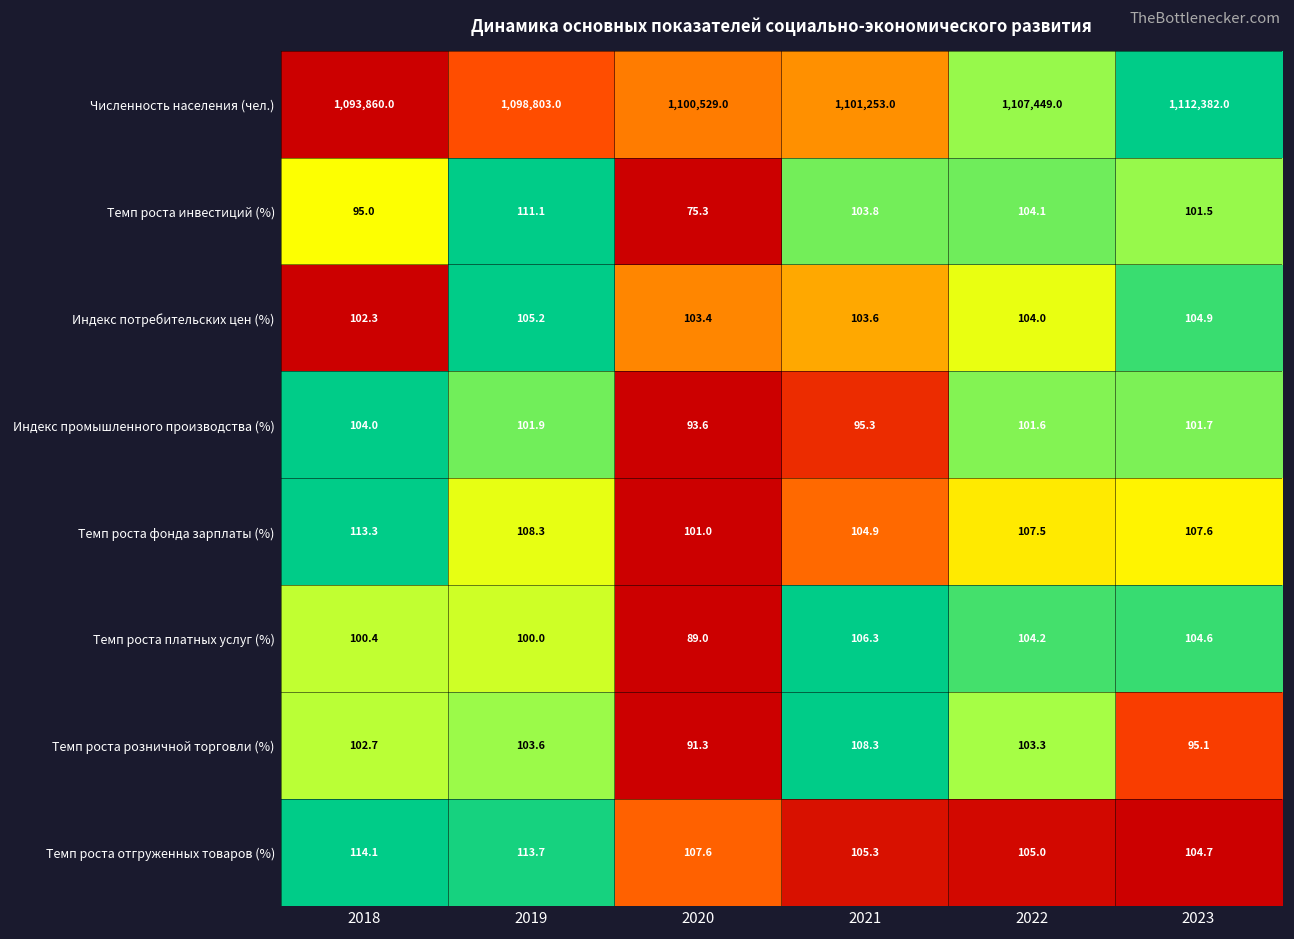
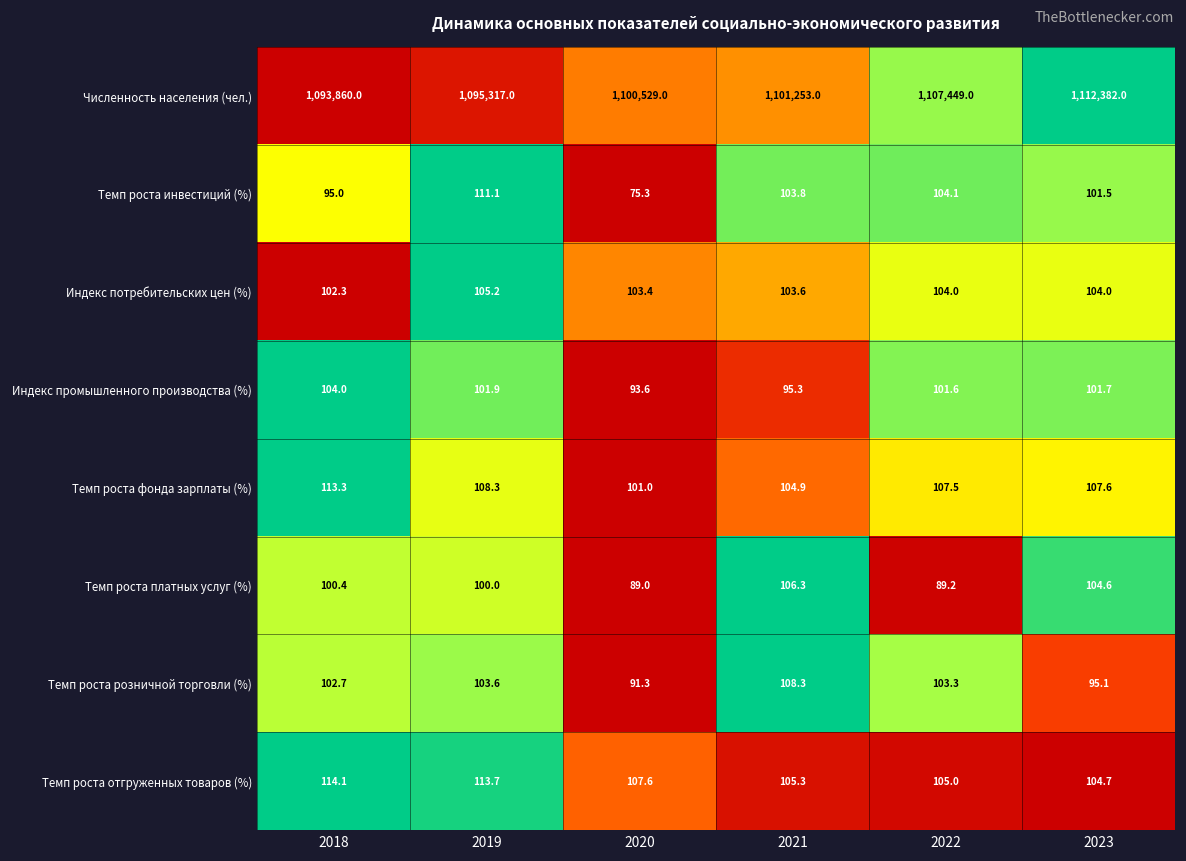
  {
    "Численность населения (чел.)": {
      "2018": "1,093,860.0",
-     "2019": "1,098,803.0",
+     "2019": "1,095,317.0",
      "2020": "1,100,529.0",
      "2021": "1,101,253.0",
      "2022": "1,107,449.0",
      "2023": "1,112,382.0"
    },
    "Темп роста инвестиций (%)": {
      "2018": "95.0",
      "2019": "111.1",
      "2020": "75.3",
      "2021": "103.8",
      "2022": "104.1",
      "2023": "101.5"
    },
    "Индекс потребительских цен (%)": {
      "2018": "102.3",
      "2019": "105.2",
      "2020": "103.4",
      "2021": "103.6",
      "2022": "104.0",
-     "2023": "104.9"
+     "2023": "104.0"
    },
    "Индекс промышленного производства (%)": {
      "2018": "104.0",
      "2019": "101.9",
      "2020": "93.6",
      "2021": "95.3",
      "2022": "101.6",
      "2023": "101.7"
    },
    "Темп роста фонда зарплаты (%)": {
      "2018": "113.3",
      "2019": "108.3",
      "2020": "101.0",
      "2021": "104.9",
      "2022": "107.5",
      "2023": "107.6"
    },
    "Темп роста платных услуг (%)": {
      "2018": "100.4",
      "2019": "100.0",
      "2020": "89.0",
      "2021": "106.3",
-     "2022": "104.2",
+     "2022": "89.2",
      "2023": "104.6"
    },
    "Темп роста розничной торговли (%)": {
      "2018": "102.7",
      "2019": "103.6",
      "2020": "91.3",
      "2021": "108.3",
      "2022": "103.3",
      "2023": "95.1"
    },
    "Темп роста отгруженных товаров (%)": {
      "2018": "114.1",
      "2019": "113.7",
      "2020": "107.6",
      "2021": "105.3",
      "2022": "105.0",
      "2023": "104.7"
    }
  }
